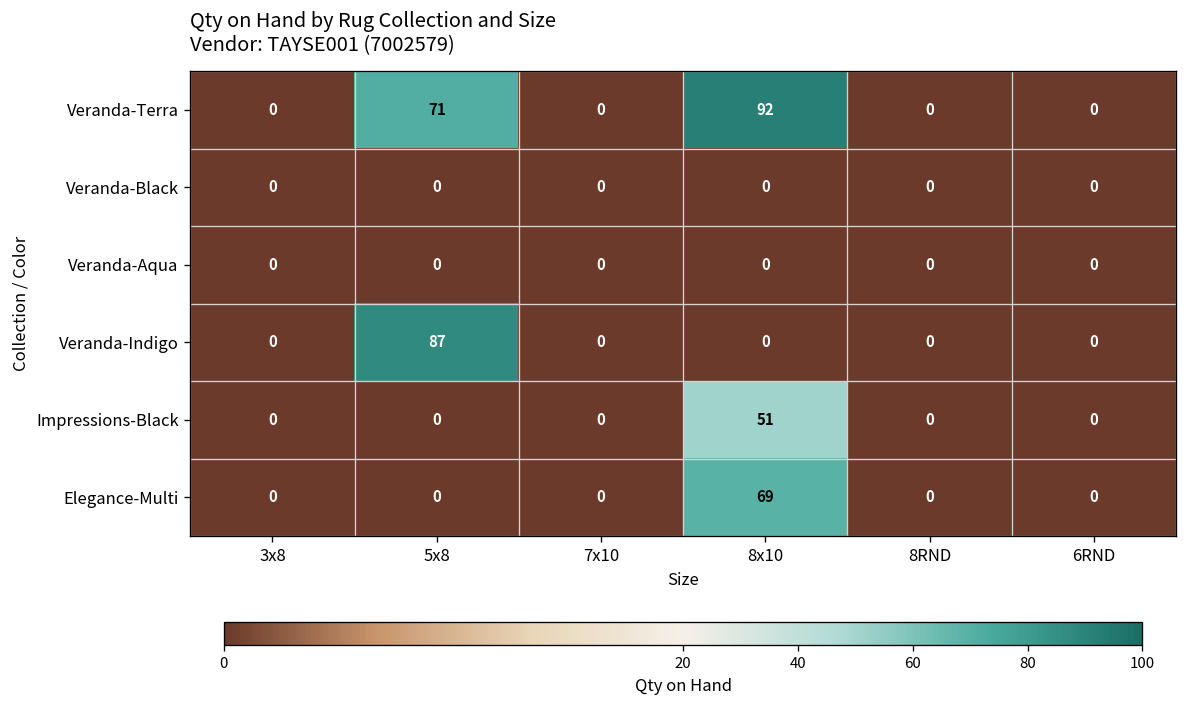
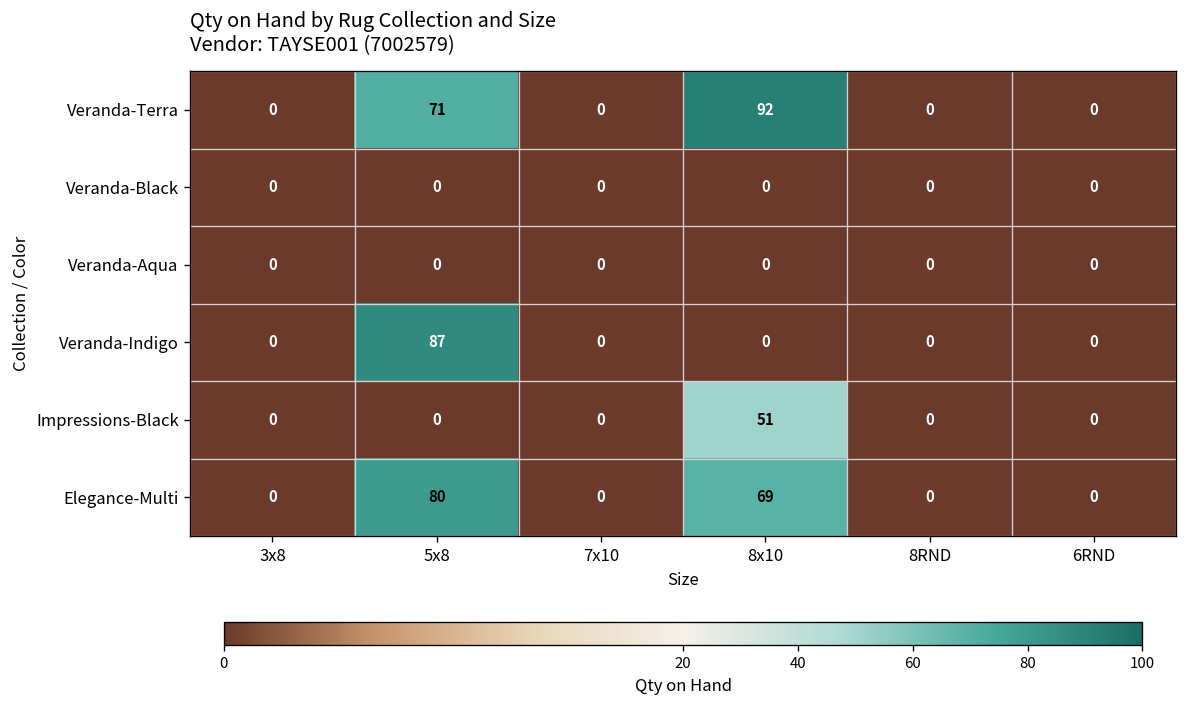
  {
    "Veranda-Terra": {
      "3x8": 0,
      "5x8": 71,
      "7x10": 0,
      "8x10": 92,
      "8RND": 0,
      "6RND": 0
    },
    "Veranda-Black": {
      "3x8": 0,
      "5x8": 0,
      "7x10": 0,
      "8x10": 0,
      "8RND": 0,
      "6RND": 0
    },
    "Veranda-Aqua": {
      "3x8": 0,
      "5x8": 0,
      "7x10": 0,
      "8x10": 0,
      "8RND": 0,
      "6RND": 0
    },
    "Veranda-Indigo": {
      "3x8": 0,
      "5x8": 87,
      "7x10": 0,
      "8x10": 0,
      "8RND": 0,
      "6RND": 0
    },
    "Impressions-Black": {
      "3x8": 0,
      "5x8": 0,
      "7x10": 0,
      "8x10": 51,
      "8RND": 0,
      "6RND": 0
    },
    "Elegance-Multi": {
      "3x8": 0,
-     "5x8": 0,
+     "5x8": 80,
      "7x10": 0,
      "8x10": 69,
      "8RND": 0,
      "6RND": 0
    }
  }
